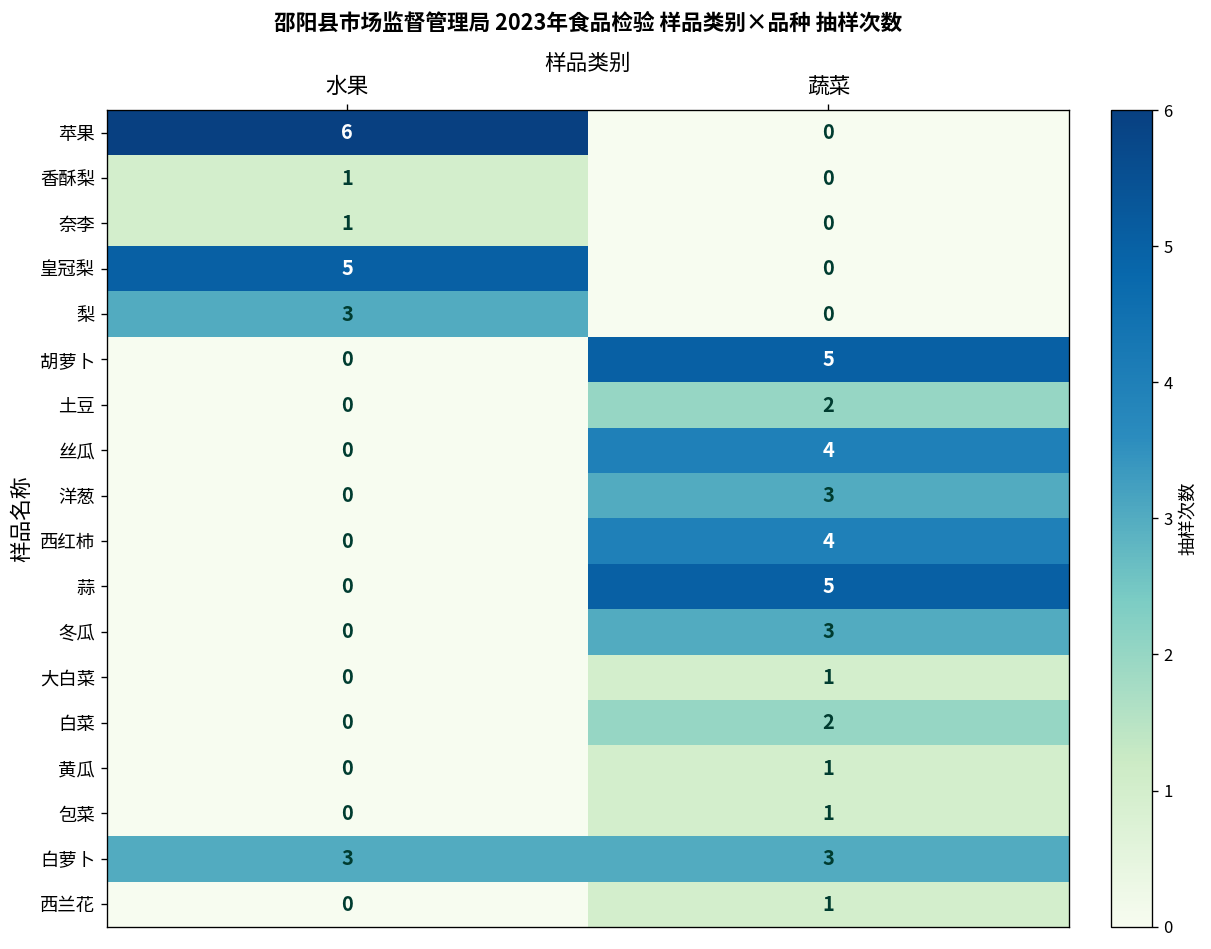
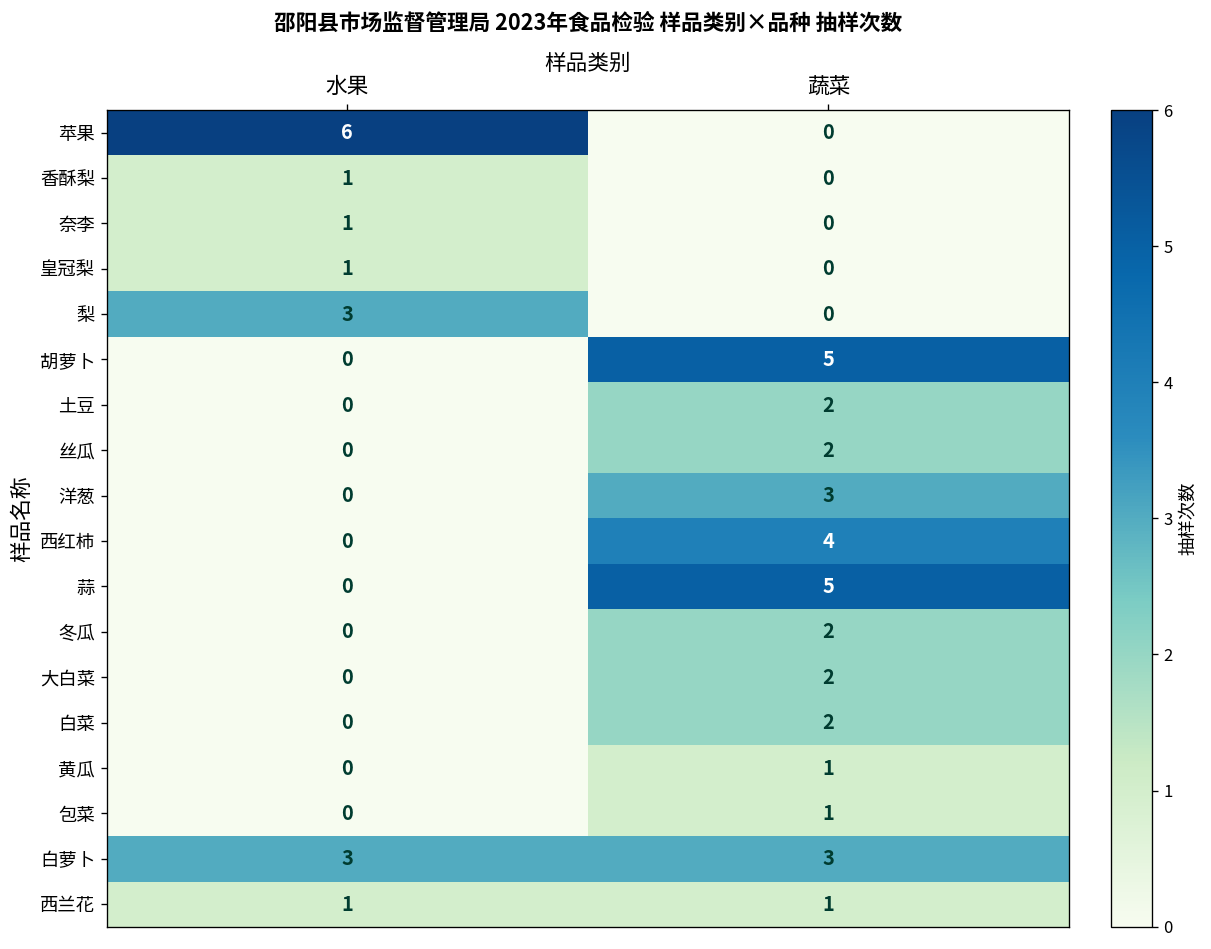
  {
    "苹果": {
      "水果": 6,
      "蔬菜": 0
    },
    "香酥梨": {
      "水果": 1,
      "蔬菜": 0
    },
    "奈李": {
      "水果": 1,
      "蔬菜": 0
    },
    "皇冠梨": {
-     "水果": 5,
+     "水果": 1,
      "蔬菜": 0
    },
    "梨": {
      "水果": 3,
      "蔬菜": 0
    },
    "胡萝卜": {
      "水果": 0,
      "蔬菜": 5
    },
    "土豆": {
      "水果": 0,
      "蔬菜": 2
    },
    "丝瓜": {
      "水果": 0,
-     "蔬菜": 4
+     "蔬菜": 2
    },
    "洋葱": {
      "水果": 0,
      "蔬菜": 3
    },
    "西红柿": {
      "水果": 0,
      "蔬菜": 4
    },
    "蒜": {
      "水果": 0,
      "蔬菜": 5
    },
    "冬瓜": {
      "水果": 0,
-     "蔬菜": 3
+     "蔬菜": 2
    },
    "大白菜": {
      "水果": 0,
-     "蔬菜": 1
+     "蔬菜": 2
    },
    "白菜": {
      "水果": 0,
      "蔬菜": 2
    },
    "黄瓜": {
      "水果": 0,
      "蔬菜": 1
    },
    "包菜": {
      "水果": 0,
      "蔬菜": 1
    },
    "白萝卜": {
      "水果": 3,
      "蔬菜": 3
    },
    "西兰花": {
-     "水果": 0,
+     "水果": 1,
      "蔬菜": 1
    }
  }
